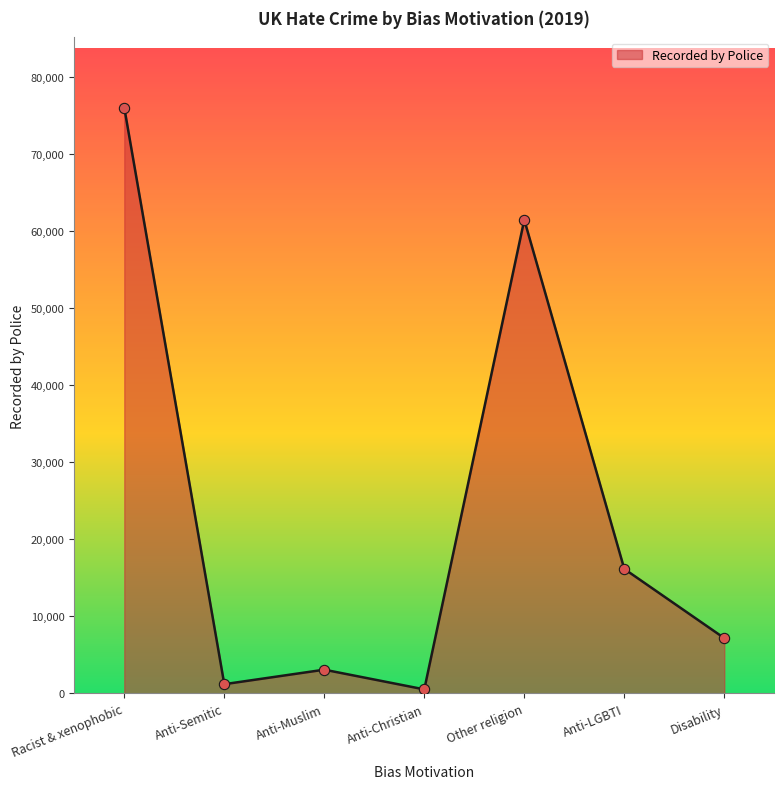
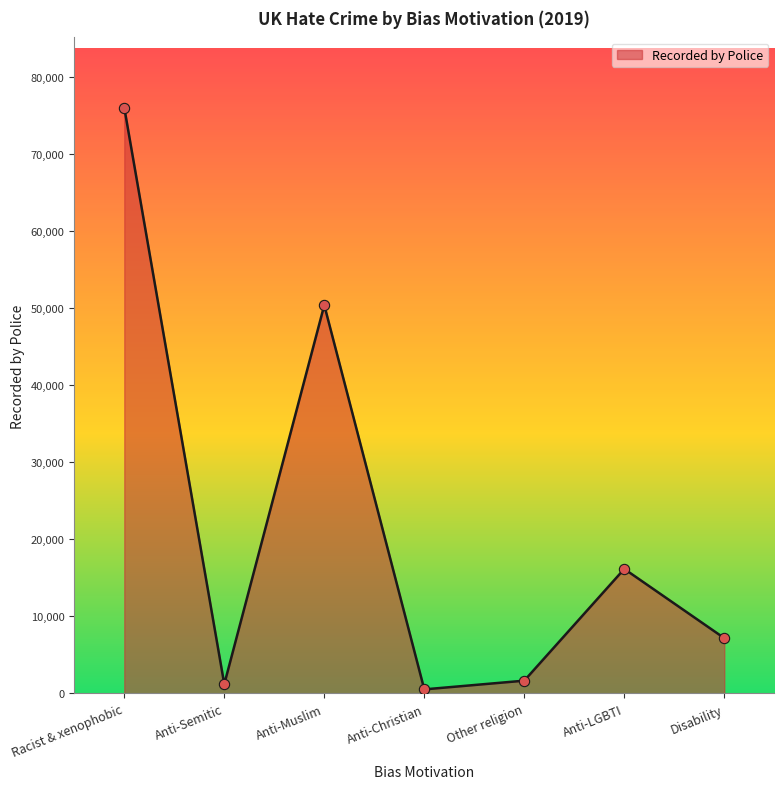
  {
    "Racist & xenophobic": "76,000",
    "Anti-Semitic": "1,000",
-   "Anti-Muslim": "3,000",
+   "Anti-Muslim": "50,000",
    "Anti-Christian": "1,000",
-   "Other religion": "62,000",
+   "Other religion": "2,000",
    "Anti-LGBTI": "16,000",
    "Disability": "7,000"
  }
